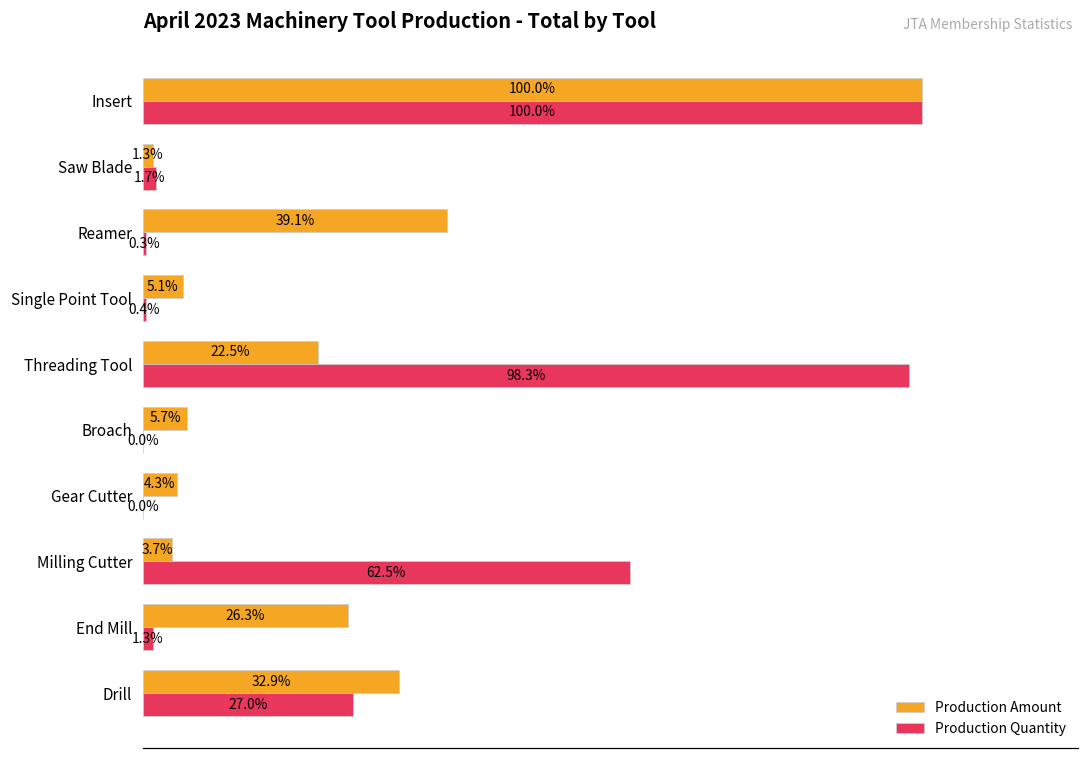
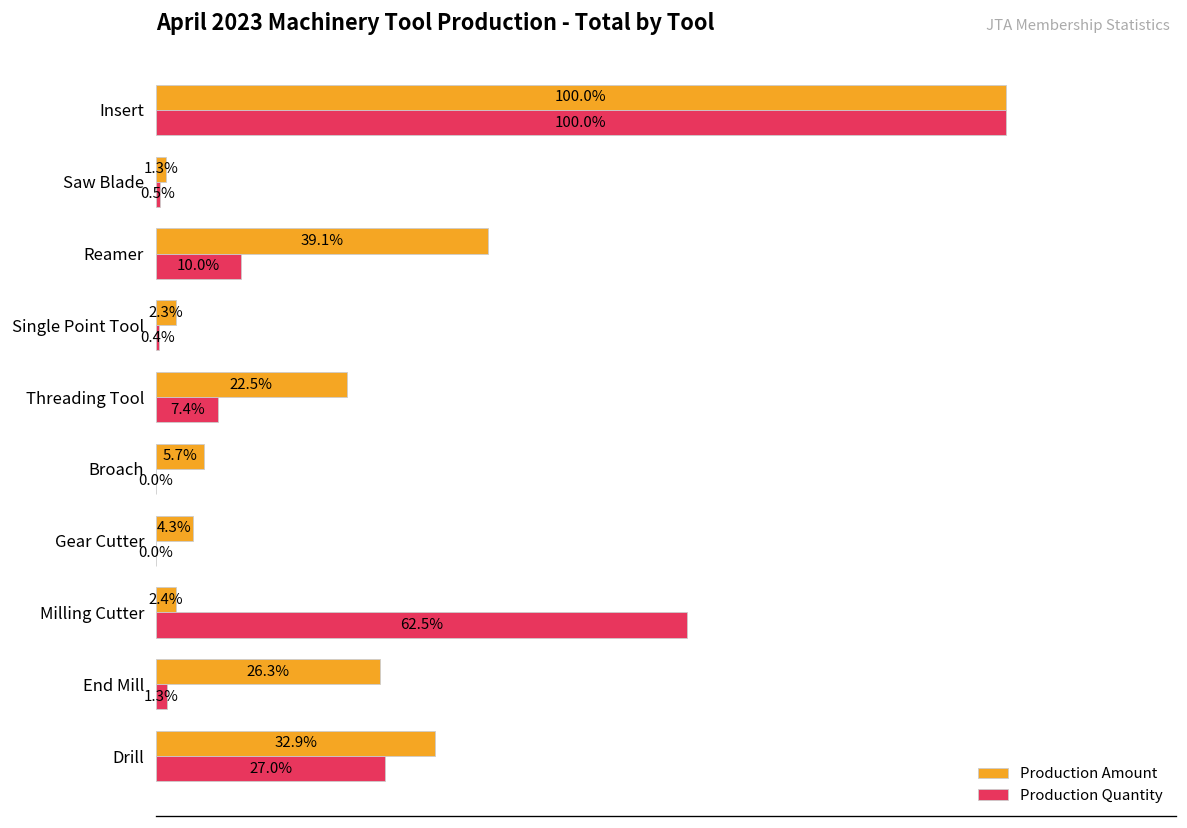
  {
    "Production Amount": {
      "Insert": "100.0%",
      "Saw Blade": "1.3%",
      "Reamer": "39.1%",
-     "Single Point Tool": "5.1%",
+     "Single Point Tool": "2.3%",
      "Threading Tool": "22.5%",
      "Broach": "5.7%",
      "Gear Cutter": "4.3%",
-     "Milling Cutter": "3.7%",
+     "Milling Cutter": "2.4%",
      "End Mill": "26.3%",
      "Drill": "32.9%"
    },
    "Production Quantity": {
      "Insert": "100.0%",
-     "Saw Blade": "1.7%",
-     "Reamer": "0.3%",
+     "Saw Blade": "0.5%",
+     "Reamer": "10.0%",
      "Single Point Tool": "0.4%",
-     "Threading Tool": "98.3%",
+     "Threading Tool": "7.4%",
      "Broach": "0.0%",
      "Gear Cutter": "0.0%",
      "Milling Cutter": "62.5%",
      "End Mill": "1.3%",
      "Drill": "27.0%"
    }
  }
